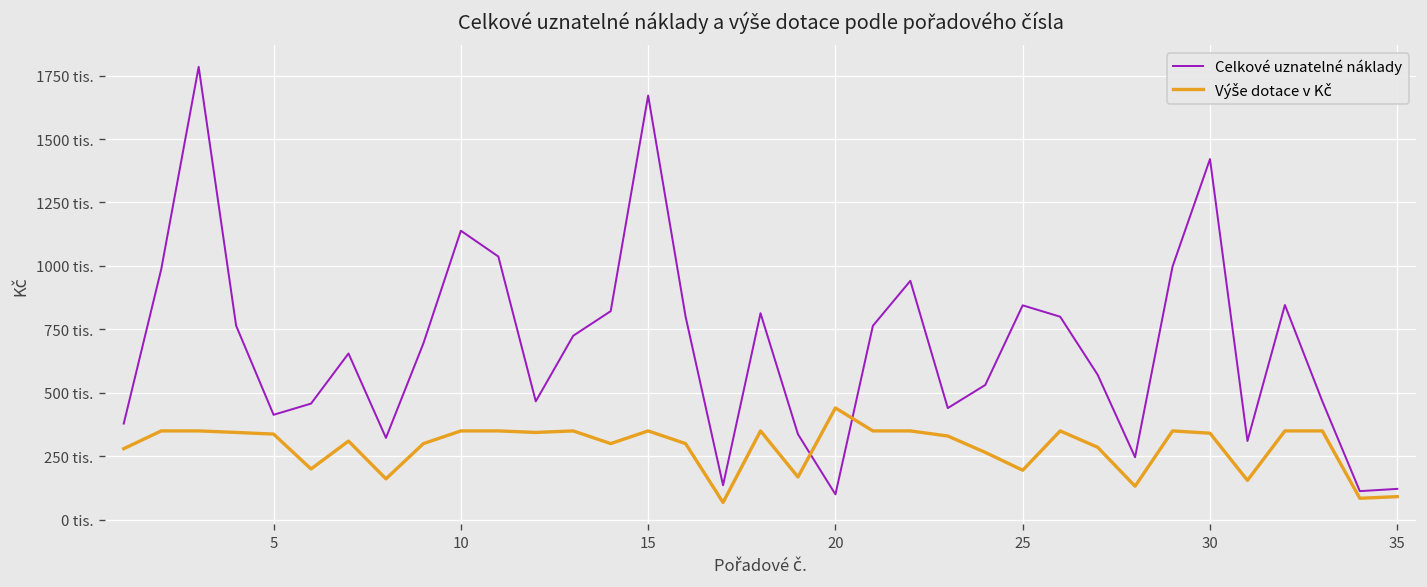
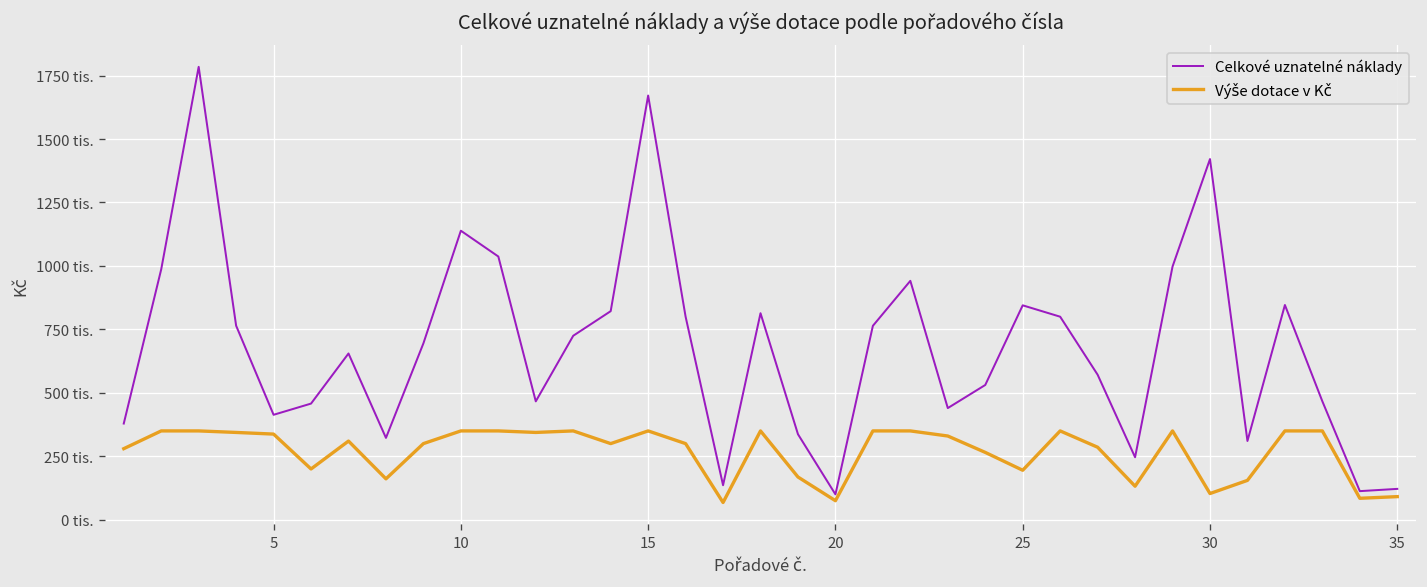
  {
    "Celkové uznatelné náklady": {
      "5": "410 tis.",
      "10": "1140 tis.",
      "15": "1670 tis.",
      "20": "100 tis.",
      "25": "840 tis.",
      "30": "1420 tis.",
      "35": "120 tis."
    },
    "Výše dotace v Kč": {
      "5": "340 tis.",
      "10": "350 tis.",
      "15": "350 tis.",
-     "20": "440 tis.",
+     "20": "80 tis.",
      "25": "200 tis.",
-     "30": "340 tis.",
+     "30": "100 tis.",
      "35": "90 tis."
    }
  }
